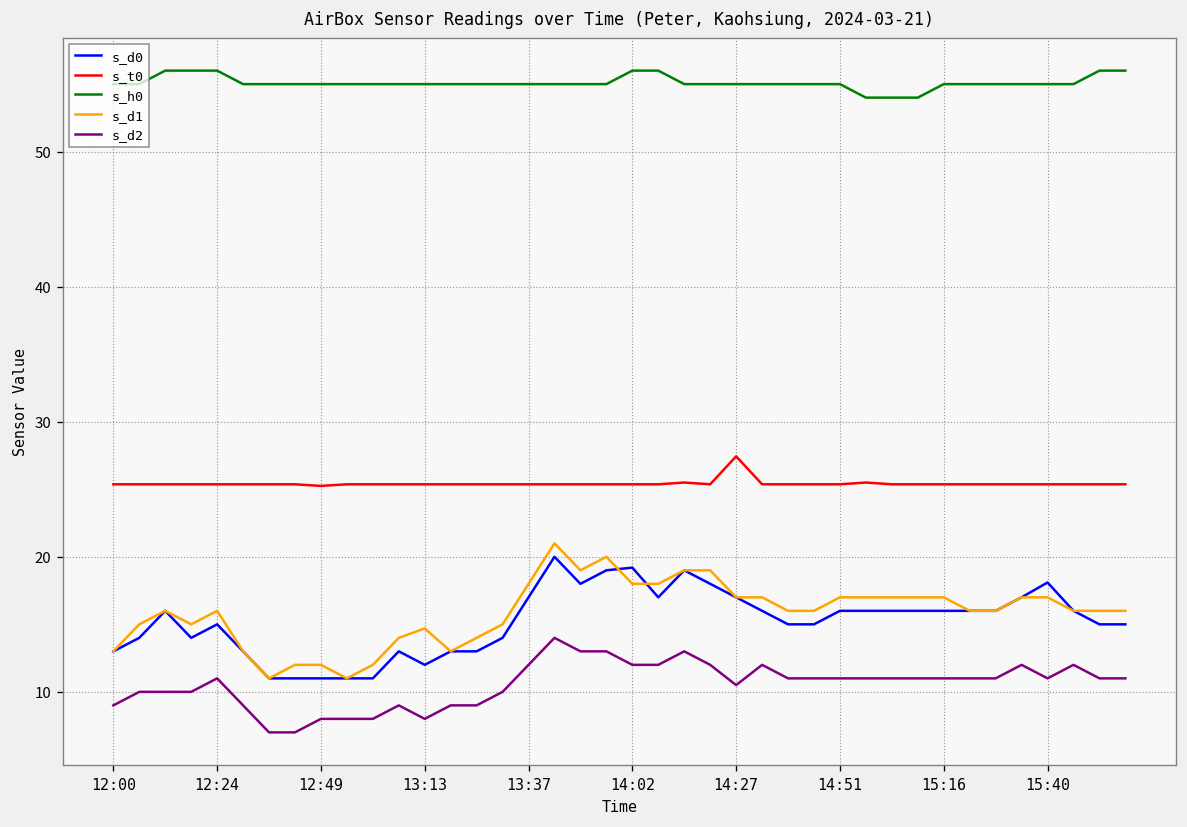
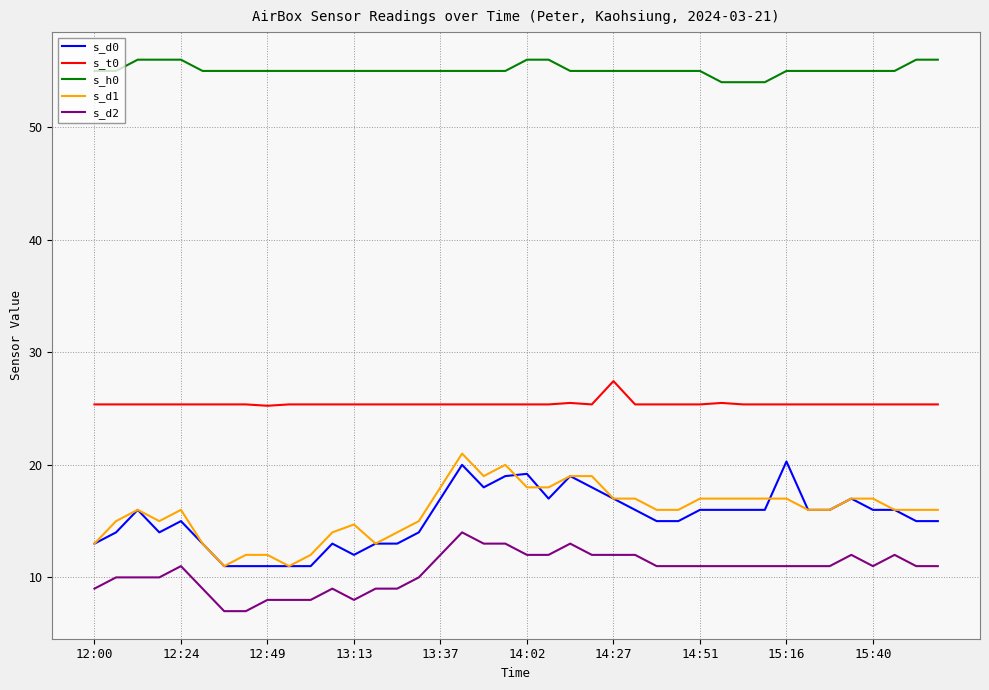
  {
    "s_d0": {
      "12:24": 15.0,
      "12:49": 11.0,
      "13:13": 12.0,
      "13:37": 17.0,
      "14:02": 19.2,
      "14:51": 16.0,
-     "15:16": 16.0,
-     "15:40": 18.1
+     "15:16": 20.3,
+     "15:40": 16.0
    },
    "s_t0": {
      "12:00": 25.4,
      "12:24": 25.4,
      "12:49": 25.3,
      "13:13": 25.4,
      "13:37": 25.4,
      "14:02": 25.4,
      "14:27": 27.4,
      "14:51": 25.4,
      "15:16": 25.4,
      "15:40": 25.4
    },
    "s_h0": {
      "12:24": 56.0,
      "12:49": 55.0,
      "13:13": 55.0,
      "13:37": 55.0,
      "14:02": 56.0,
      "14:27": 55.0,
      "14:51": 55.0,
      "15:16": 55.0,
      "15:40": 55.0
    },
    "s_d1": {
      "12:24": 16.0,
      "12:49": 12.0,
      "13:13": 14.7,
      "13:37": 18.0,
      "14:02": 18.0,
      "14:51": 17.0,
      "15:16": 17.0,
      "15:40": 17.0
    },
    "s_d2": {
      "12:00": 9.0,
      "12:24": 11.0,
      "12:49": 8.0,
      "13:13": 8.0,
      "13:37": 12.0,
      "14:02": 12.0,
-     "14:27": 10.5,
+     "14:27": 12.0,
      "14:51": 11.0,
      "15:16": 11.0,
      "15:40": 11.0
    }
  }
